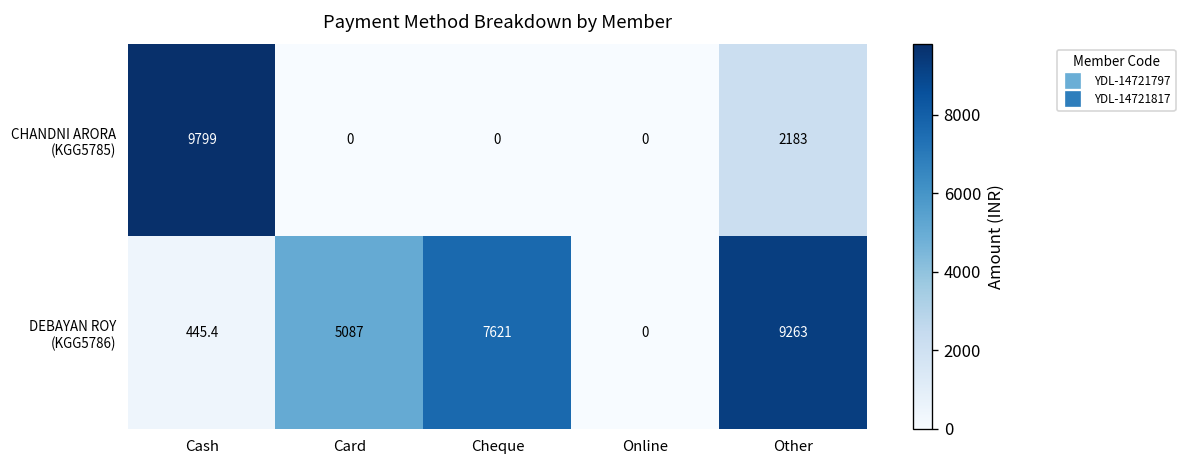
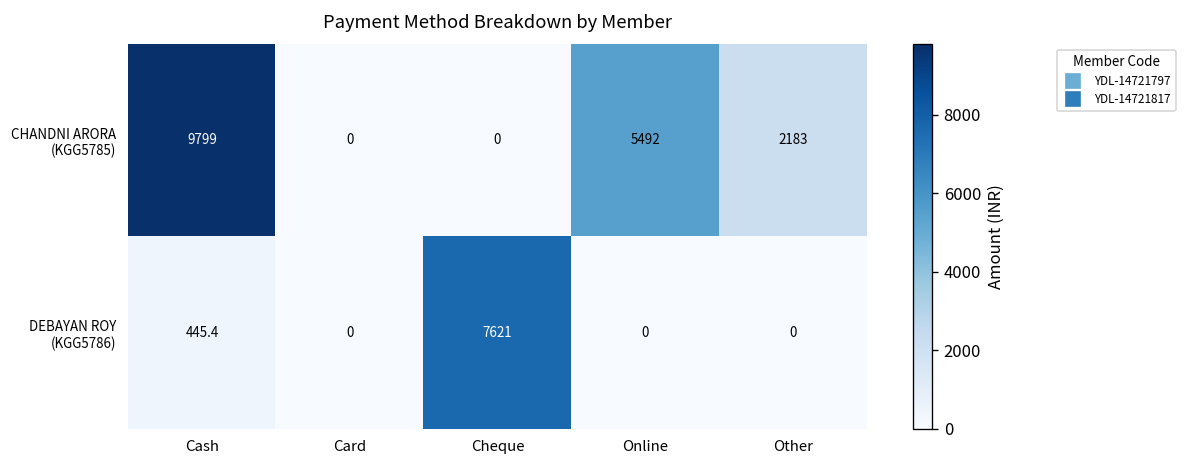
  {
    "CHANDNI ARORA (KGG5785)": {
      "Cash": 9799,
      "Card": 0,
      "Cheque": 0,
-     "Online": 0,
+     "Online": 5492,
      "Other": 2183
    },
    "DEBAYAN ROY (KGG5786)": {
      "Cash": 445.4,
-     "Card": 5087,
+     "Card": 0,
      "Cheque": 7621,
      "Online": 0,
-     "Other": 9263
+     "Other": 0
    }
  }
